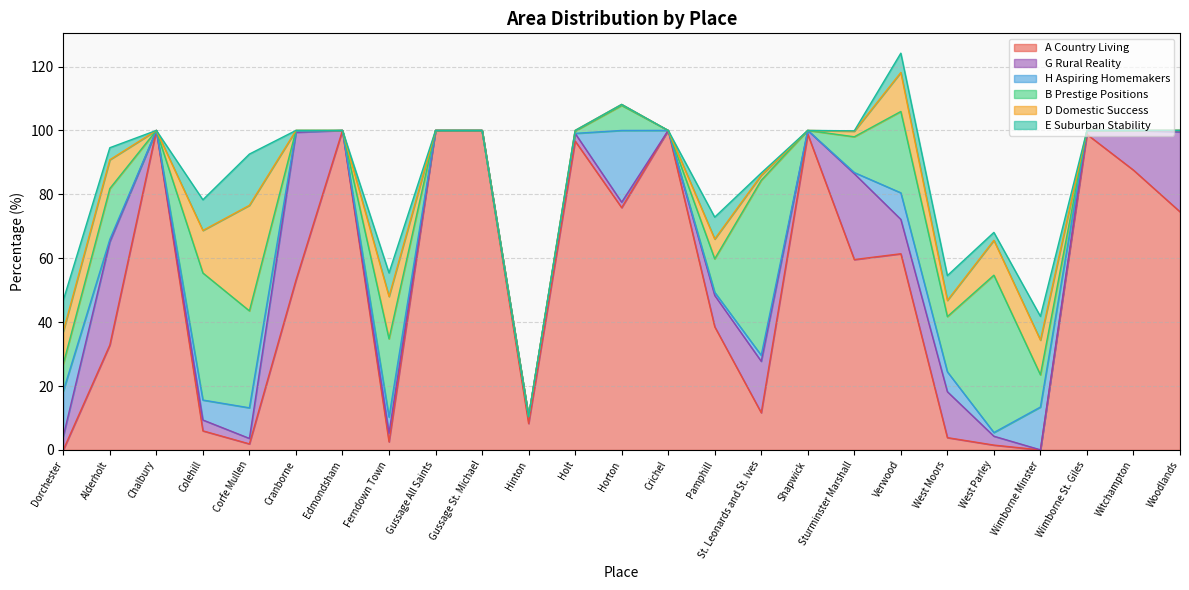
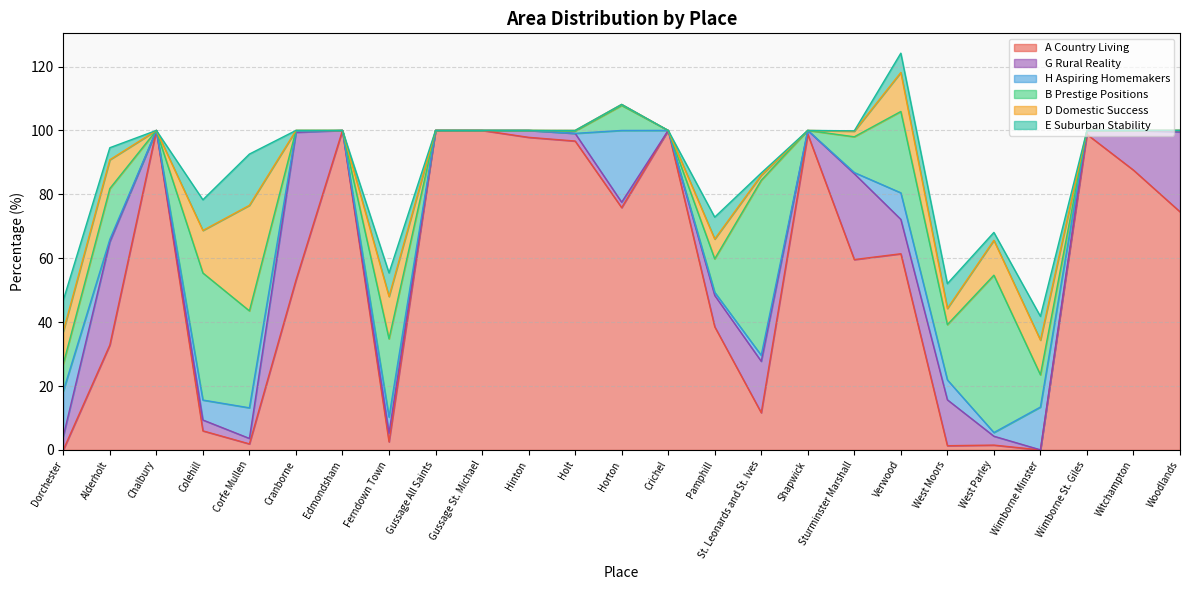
  {
    "A Country Living": {
      "Dorchester": 0,
      "Alderholt": 33,
      "Colehill": 6,
      "Corfe Mullen": 2,
      "Cranborne": 53,
      "Ferndown Town": 3,
-     "Hinton": 8,
+     "Hinton": 98,
      "Holt": 97,
      "Horton": 76,
      "Pamphill": 39,
      "St. Leonards and St. Ives": 12,
      "Shapwick": 99,
      "Sturminster Marshall": 60,
      "Verwood": 61,
-     "West Moors": 4,
+     "West Moors": 1,
      "West Parley": 2,
      "Witchampton": 88,
      "Woodlands": 75
    },
    "G Rural Reality": {
      "Dorchester": 4,
      "Colehill": 3,
      "Corfe Mullen": 2,
      "Ferndown Town": 3,
      "Horton": 2,
      "Pamphill": 10,
      "St. Leonards and St. Ives": 16,
      "Verwood": 11,
      "West Moors": 14,
      "West Parley": 3
    },
    "H Aspiring Homemakers": {
      "Dorchester": 14,
      "Colehill": 6,
      "Corfe Mullen": 10,
      "Ferndown Town": 5,
      "Horton": 22,
      "Pamphill": 1,
      "St. Leonards and St. Ives": 2,
      "Verwood": 8,
      "West Moors": 6,
      "West Parley": 1,
      "Wimborne Minster": 13
    },
    "D Domestic Success": {
      "Dorchester": 10,
      "Alderholt": 9,
      "Colehill": 13,
      "Corfe Mullen": 33,
      "Ferndown Town": 13,
      "Pamphill": 6,
      "Verwood": 12,
      "West Moors": 5,
      "West Parley": 11,
      "Wimborne Minster": 11
    }
  }
